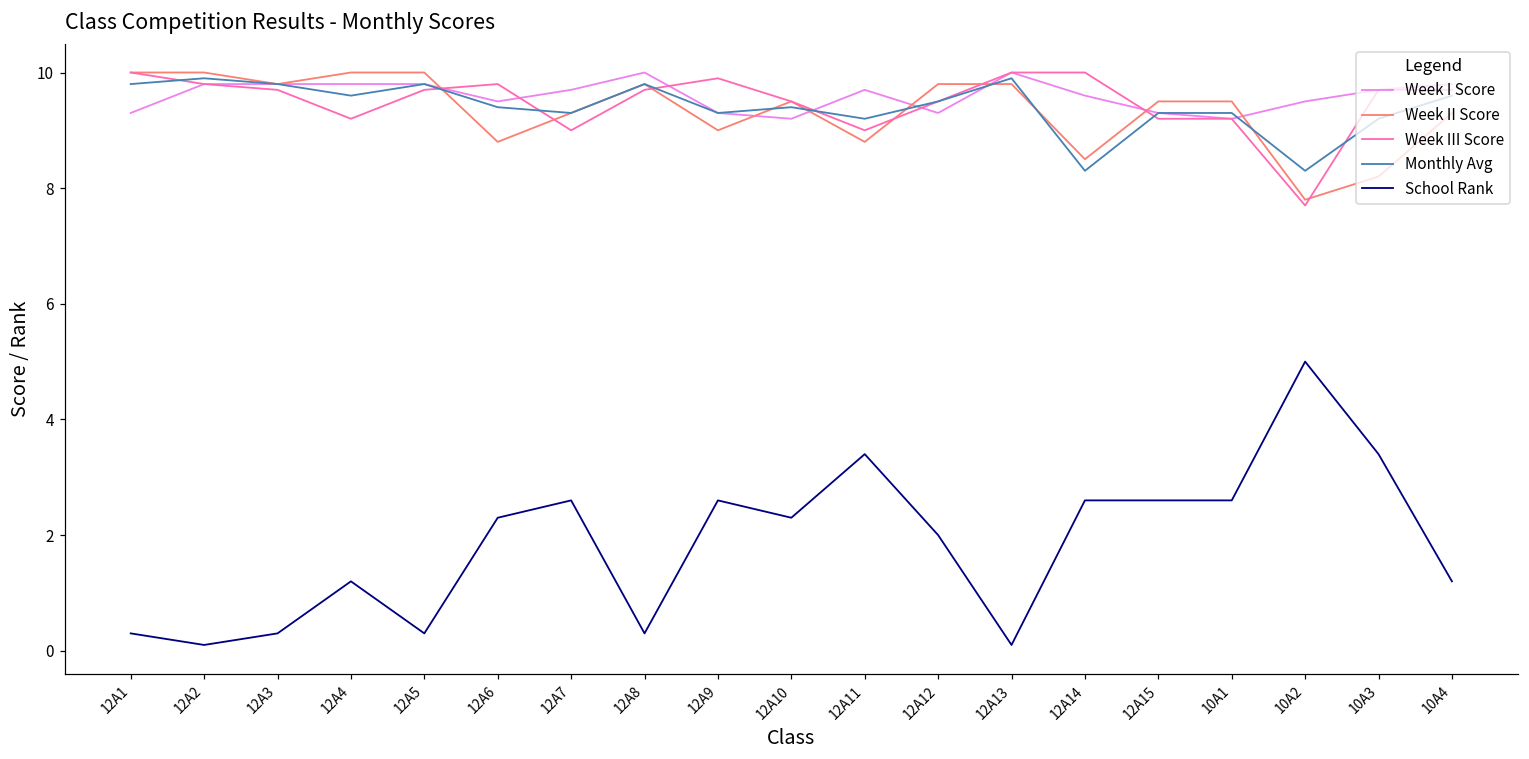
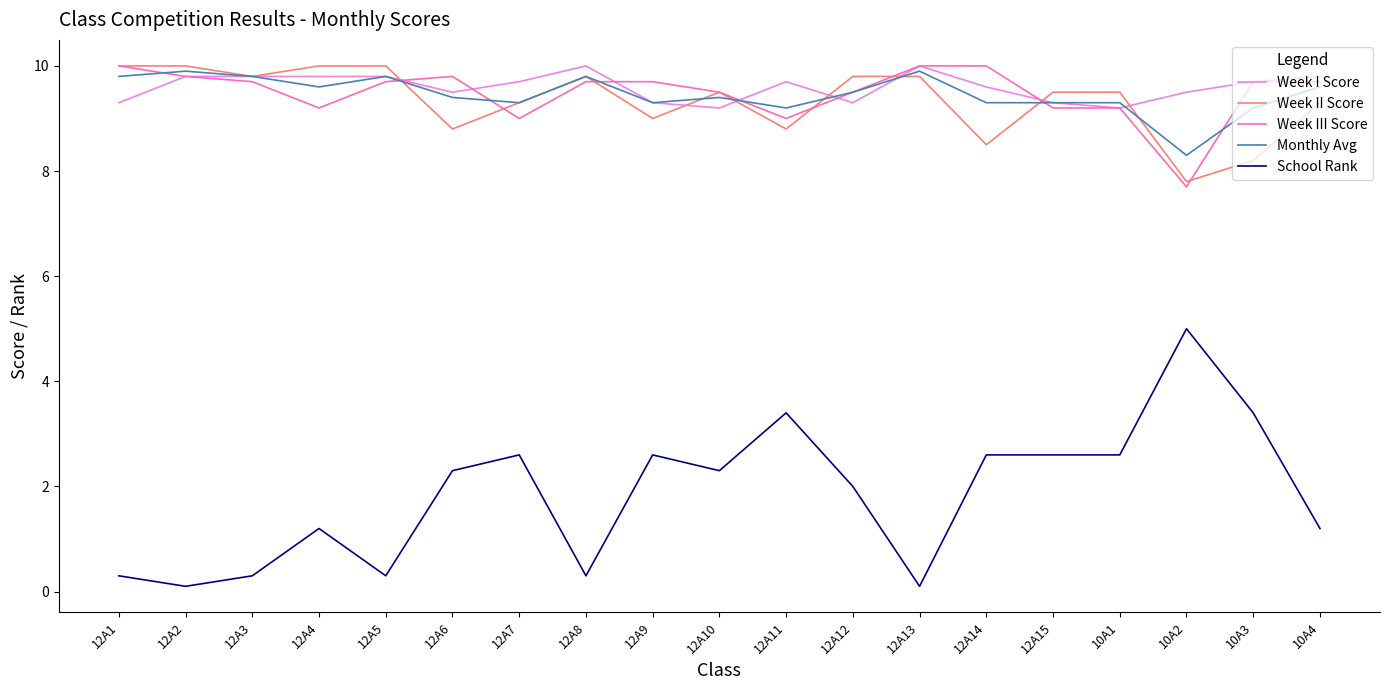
  {
    "Week I Score": {
      "12A1": 9.3,
      "12A4": 9.8,
      "12A6": 9.5,
      "12A7": 9.7,
      "12A8": 10.0,
      "12A10": 9.2,
      "12A11": 9.7,
      "12A12": 9.3,
      "12A14": 9.6,
      "10A2": 9.5
    },
    "Week II Score": {
      "12A2": 10.0,
      "12A4": 10.0,
      "12A5": 10.0,
      "12A6": 8.8,
      "12A9": 9.0,
      "12A11": 8.8,
      "12A12": 9.8,
      "12A13": 9.8,
      "12A14": 8.5,
      "12A15": 9.5,
      "10A1": 9.5,
      "10A2": 7.8
    },
    "Week III Score": {
      "12A3": 9.7,
      "12A4": 9.2,
      "12A5": 9.7,
      "12A6": 9.8,
      "12A7": 9.0,
      "12A8": 9.7,
-     "12A9": 9.9,
+     "12A9": 9.7,
      "12A11": 9.0,
      "12A14": 10.0,
      "12A15": 9.2,
      "10A2": 7.7
    },
    "Monthly Avg": {
      "12A1": 9.8,
      "12A2": 9.9,
      "12A4": 9.6,
      "12A6": 9.4,
      "12A10": 9.4,
      "12A11": 9.2,
      "12A13": 9.9,
-     "12A14": 8.3,
+     "12A14": 9.3,
      "10A1": 9.3,
      "10A2": 8.3
    },
    "School Rank": {
      "12A1": 0.3,
      "12A2": 0.1,
      "12A3": 0.3,
      "12A4": 1.2,
      "12A5": 0.3,
      "12A6": 2.3,
      "12A7": 2.6,
      "12A8": 0.3,
      "12A9": 2.6,
      "12A10": 2.3,
      "12A11": 3.4,
      "12A12": 2.0,
      "12A13": 0.1,
      "12A14": 2.6,
      "12A15": 2.6,
      "10A1": 2.6,
      "10A2": 5.0,
      "10A3": 3.4,
      "10A4": 1.2
    }
  }
